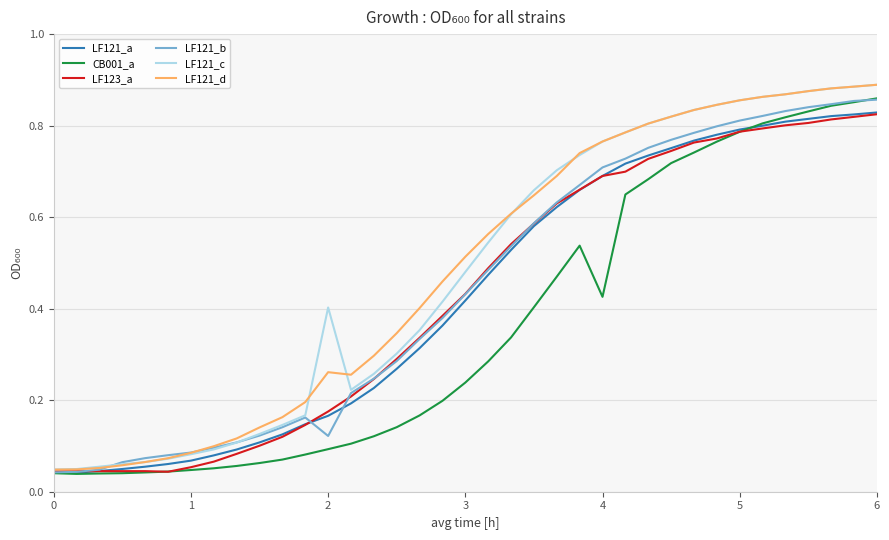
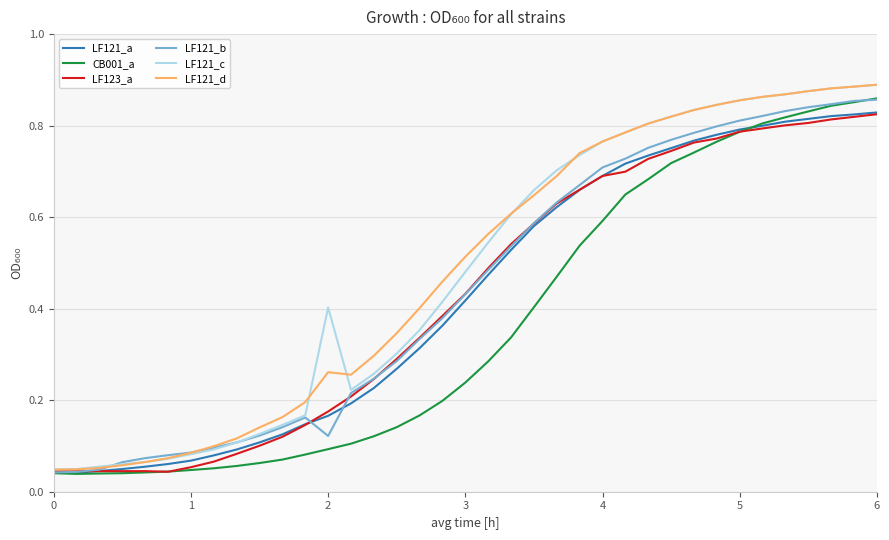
  {
    "LF121_a": {
      "1": 0.07,
      "2": 0.17,
      "3": 0.42
    },
    "CB001_a": {
      "1": 0.05,
      "2": 0.09,
      "3": 0.24,
-     "4": 0.43
+     "4": 0.59
    },
    "LF123_a": {
      "1": 0.05,
      "2": 0.18
    },
    "LF121_b": {
      "2": 0.12,
      "4": 0.71,
      "5": 0.81
    },
    "LF121_c": {
      "2": 0.40,
      "3": 0.48
    },
    "LF121_d": {
      "2": 0.26,
      "3": 0.51
    }
  }
